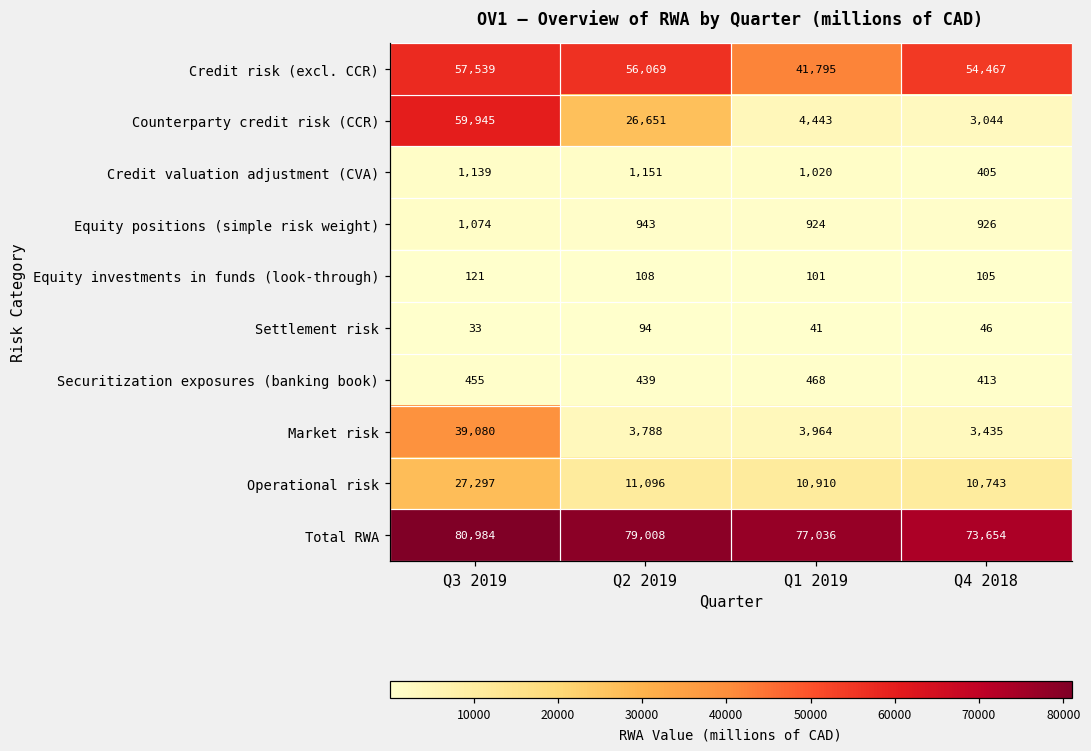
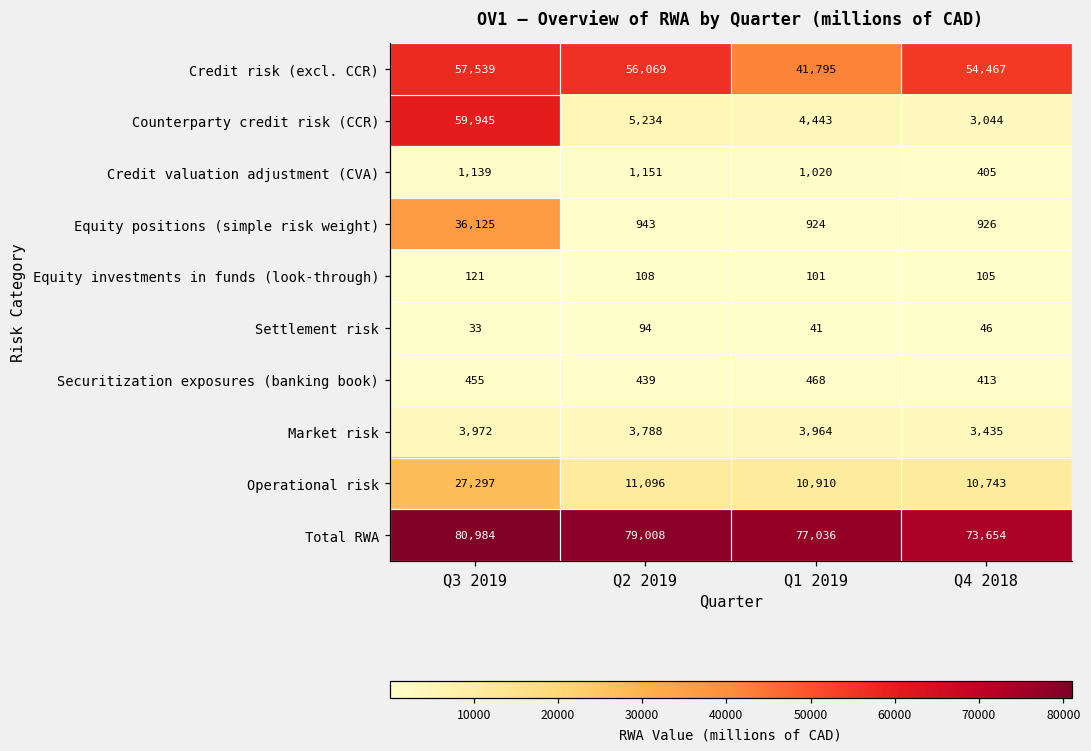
  {
    "Credit risk (excl. CCR)": {
      "Q3 2019": "57,539",
      "Q2 2019": "56,069",
      "Q1 2019": "41,795",
      "Q4 2018": "54,467"
    },
    "Counterparty credit risk (CCR)": {
      "Q3 2019": "59,945",
-     "Q2 2019": "26,651",
+     "Q2 2019": "5,234",
      "Q1 2019": "4,443",
      "Q4 2018": "3,044"
    },
    "Credit valuation adjustment (CVA)": {
      "Q3 2019": "1,139",
      "Q2 2019": "1,151",
      "Q1 2019": "1,020",
      "Q4 2018": "405"
    },
    "Equity positions (simple risk weight)": {
-     "Q3 2019": "1,074",
+     "Q3 2019": "36,125",
      "Q2 2019": "943",
      "Q1 2019": "924",
      "Q4 2018": "926"
    },
    "Equity investments in funds (look-through)": {
      "Q3 2019": "121",
      "Q2 2019": "108",
      "Q1 2019": "101",
      "Q4 2018": "105"
    },
    "Settlement risk": {
      "Q3 2019": "33",
      "Q2 2019": "94",
      "Q1 2019": "41",
      "Q4 2018": "46"
    },
    "Securitization exposures (banking book)": {
      "Q3 2019": "455",
      "Q2 2019": "439",
      "Q1 2019": "468",
      "Q4 2018": "413"
    },
    "Market risk": {
-     "Q3 2019": "39,080",
+     "Q3 2019": "3,972",
      "Q2 2019": "3,788",
      "Q1 2019": "3,964",
      "Q4 2018": "3,435"
    },
    "Operational risk": {
      "Q3 2019": "27,297",
      "Q2 2019": "11,096",
      "Q1 2019": "10,910",
      "Q4 2018": "10,743"
    },
    "Total RWA": {
      "Q3 2019": "80,984",
      "Q2 2019": "79,008",
      "Q1 2019": "77,036",
      "Q4 2018": "73,654"
    }
  }
